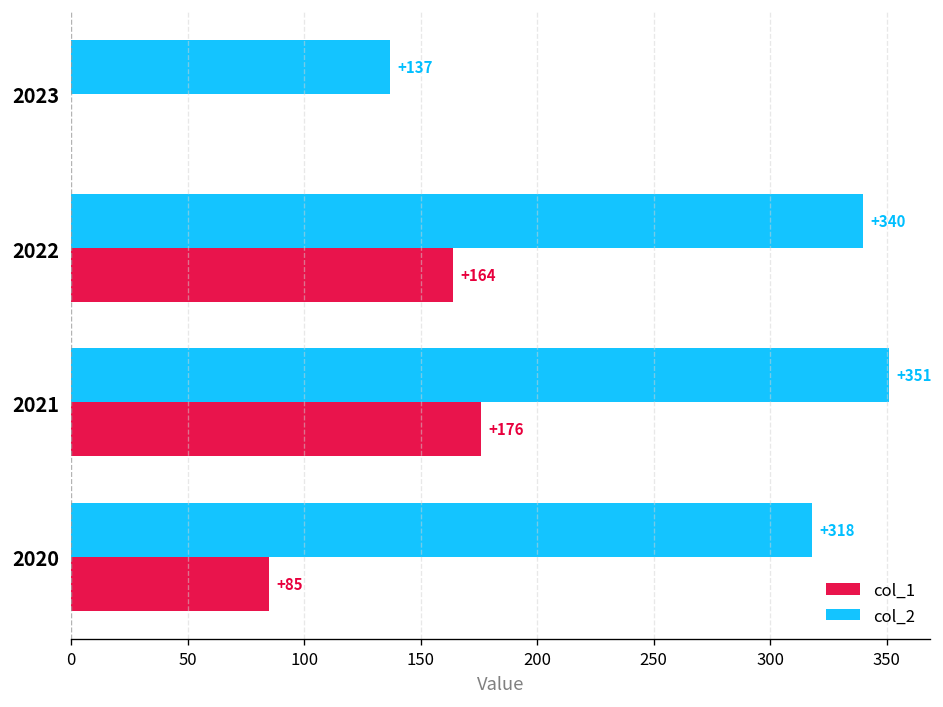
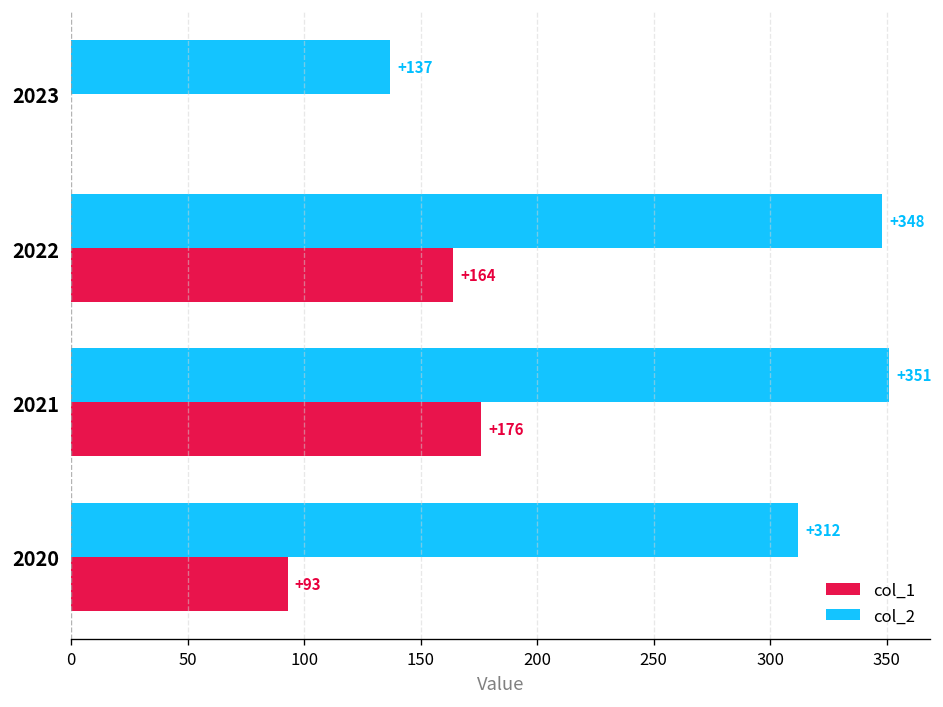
  {
    "col_1": {
      "2022": "+164",
      "2021": "+176",
-     "2020": "+85"
+     "2020": "+93"
    },
    "col_2": {
      "2023": "+137",
-     "2022": "+340",
+     "2022": "+348",
      "2021": "+351",
-     "2020": "+318"
+     "2020": "+312"
    }
  }
